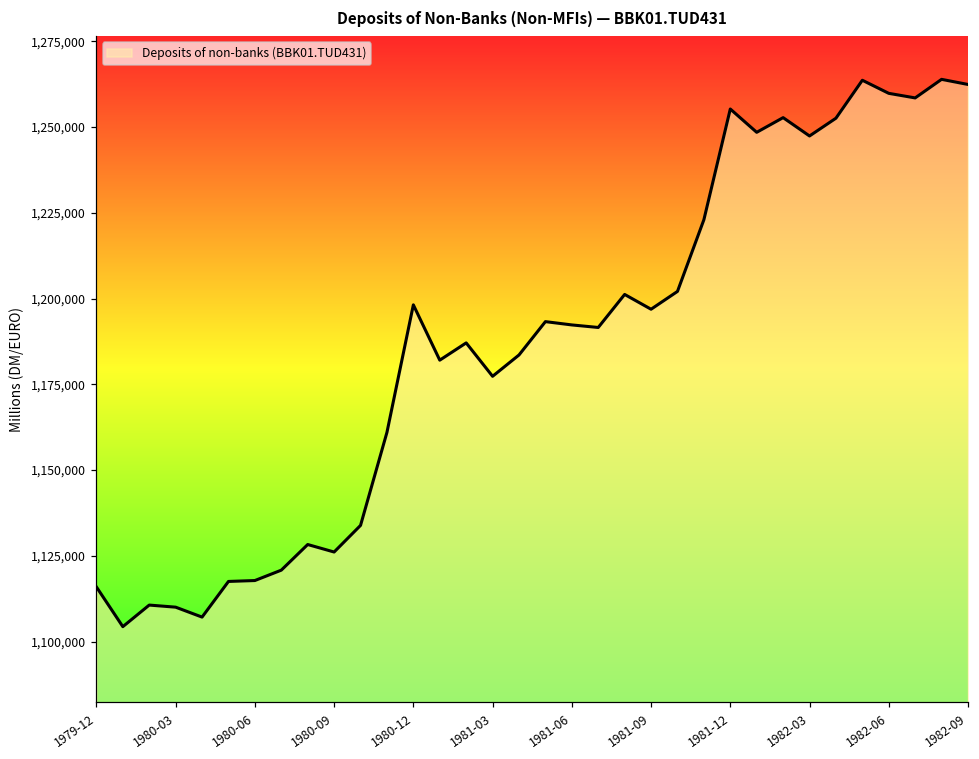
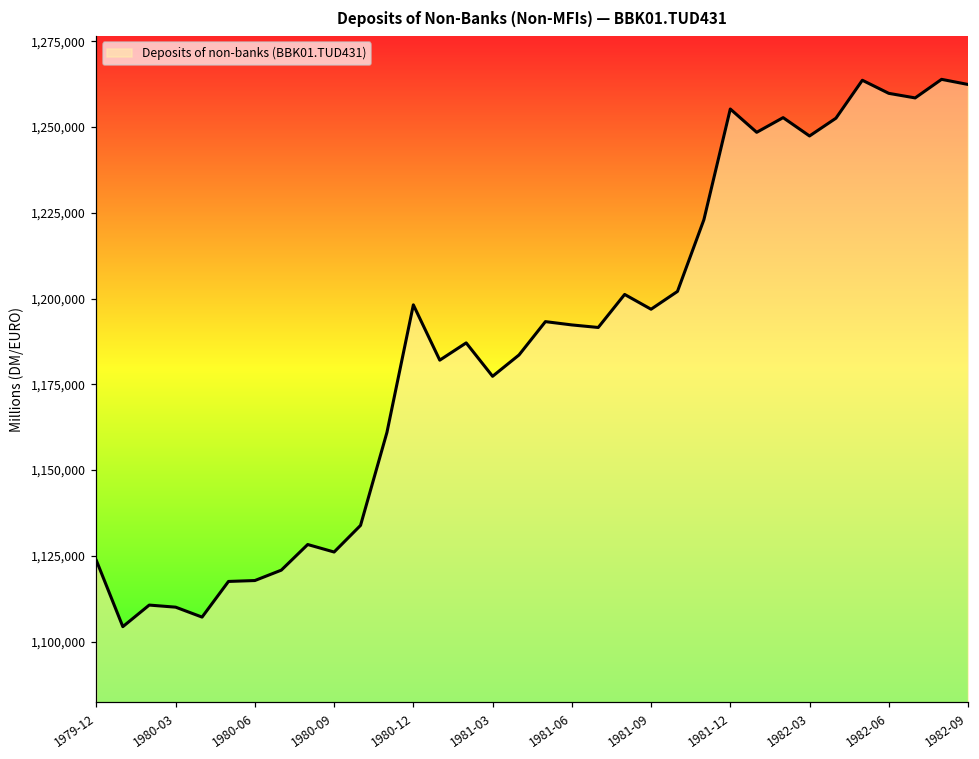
  {
-   "1979-12": "1,116,000",
+   "1979-12": "1,124,000",
    "1980-03": "1,110,000",
    "1980-06": "1,118,000",
    "1980-09": "1,126,000",
    "1980-12": "1,198,000",
    "1981-03": "1,177,000",
    "1981-06": "1,192,000",
    "1981-09": "1,197,000",
    "1981-12": "1,255,000",
    "1982-03": "1,247,000",
    "1982-06": "1,260,000",
    "1982-09": "1,262,000"
  }
